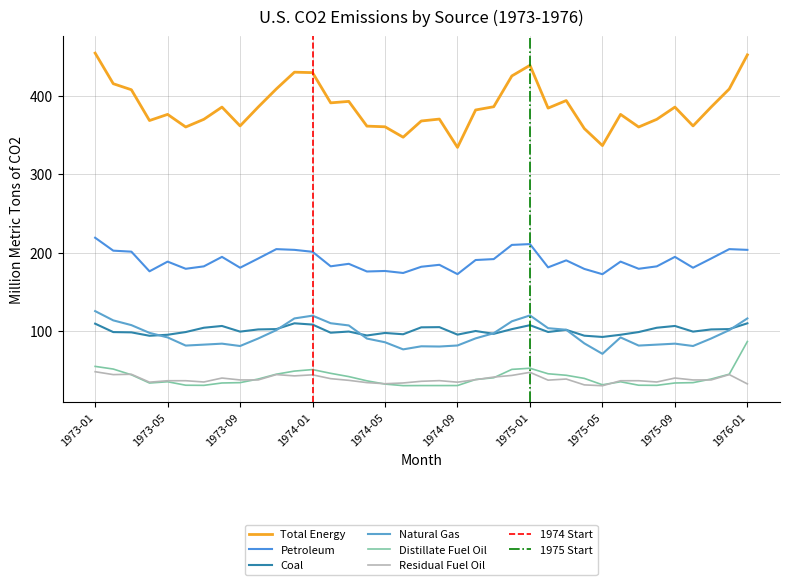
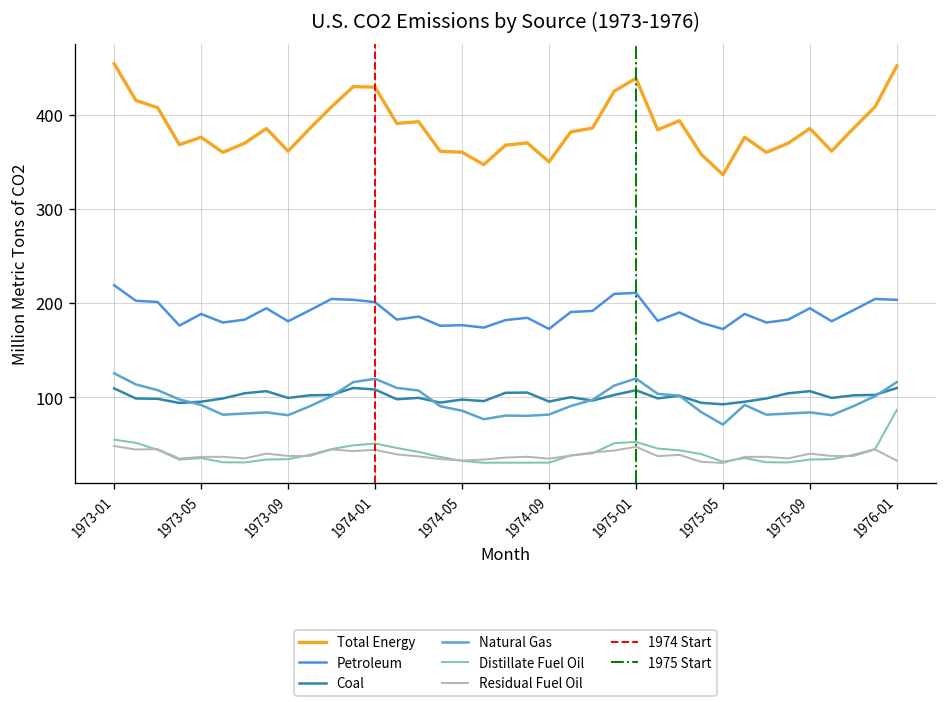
  {
    "Total Energy": {
      "1973-01": 450,
      "1973-05": 380,
      "1973-09": 360,
      "1974-01": 430,
      "1974-05": 360,
-     "1974-09": 330,
+     "1974-09": 350,
      "1975-01": 440,
      "1975-05": 340,
      "1975-09": 390,
      "1976-01": 450
    },
    "Coal": {
      "1973-01": 110,
      "1973-05": 100,
      "1973-09": 100,
      "1974-01": 110,
      "1974-05": 100,
      "1974-09": 100,
      "1975-01": 110,
      "1975-05": 90,
      "1975-09": 110,
      "1976-01": 110
    },
    "Distillate Fuel Oil": {
      "1973-01": 60,
      "1973-09": 30,
      "1974-01": 50,
      "1974-09": 30,
      "1975-01": 50,
      "1975-09": 30,
      "1976-01": 90
    },
    "Residual Fuel Oil": {
      "1973-01": 50,
      "1973-09": 40,
      "1974-01": 40,
      "1974-09": 40,
      "1975-01": 50,
      "1975-09": 40,
      "1976-01": 30
    }
  }
